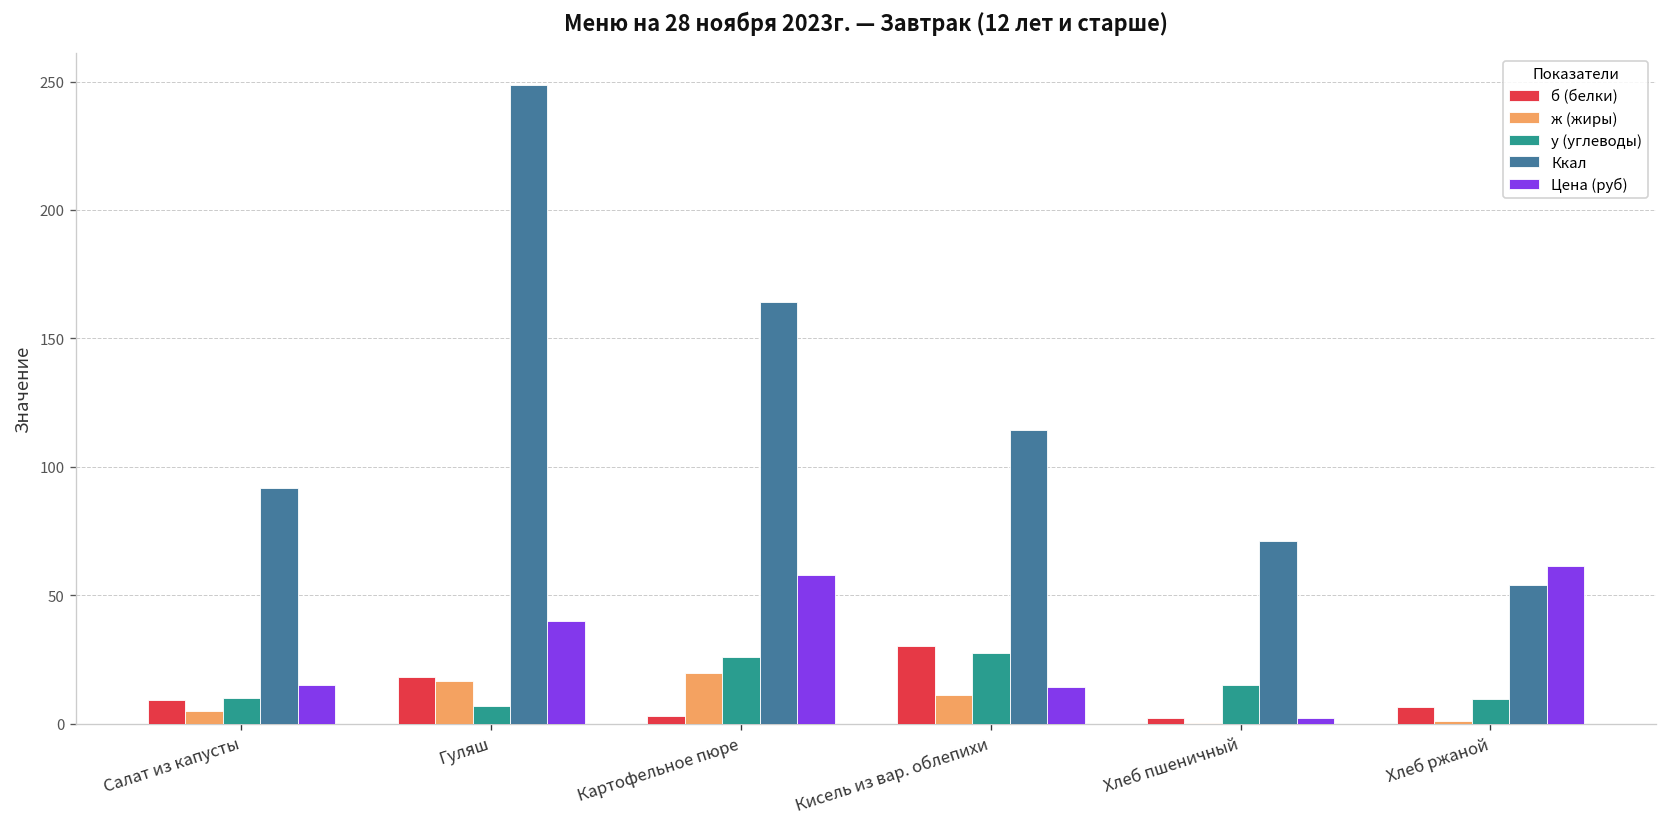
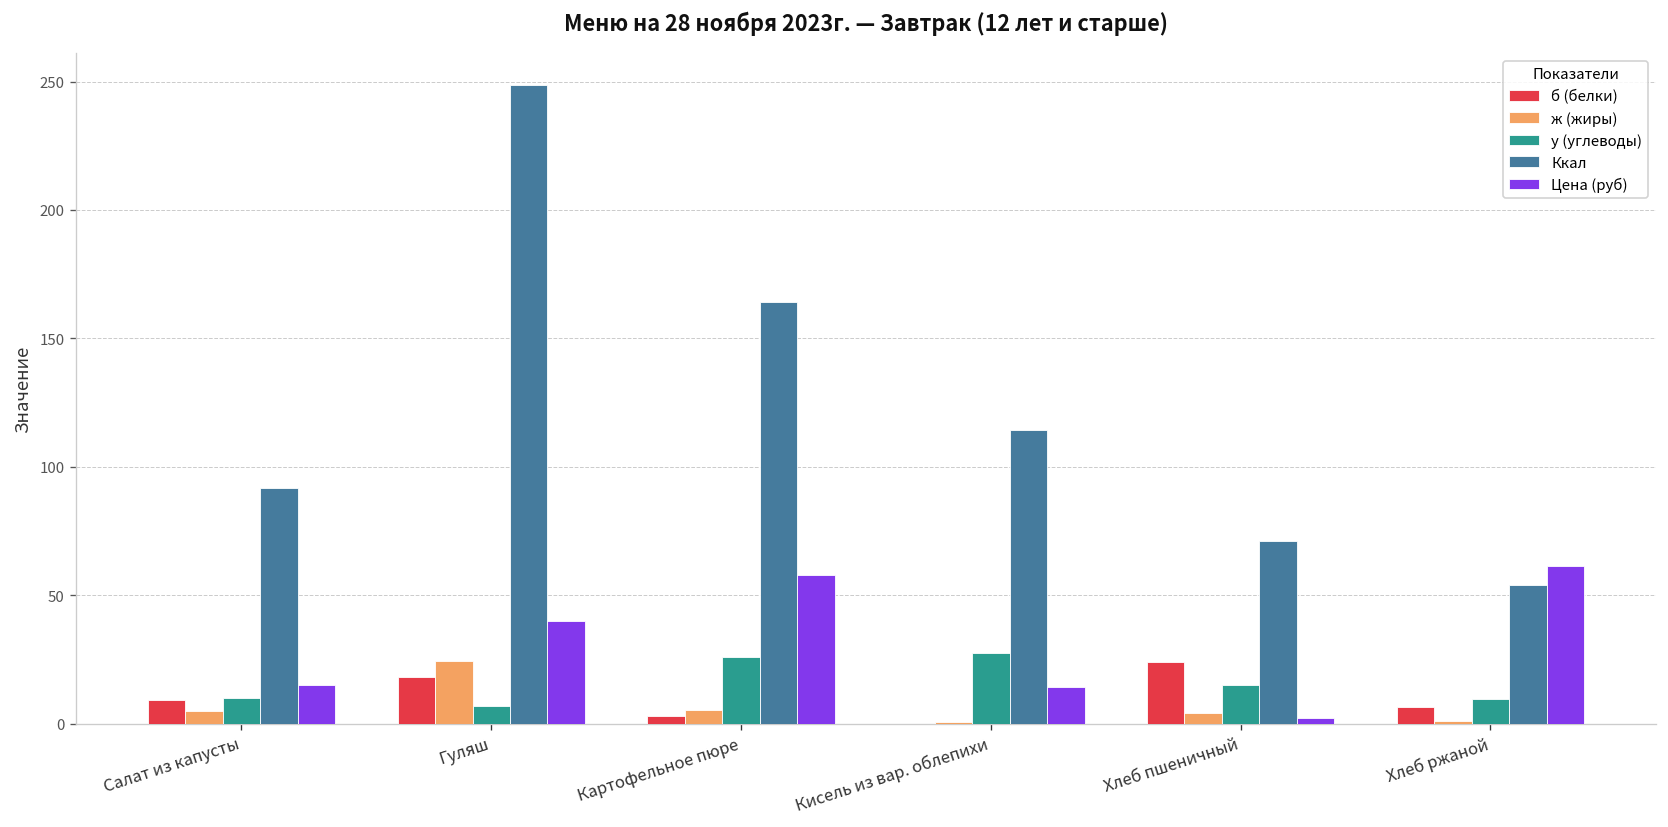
  {
    "б (белки)": {
      "Салат из капусты": 9,
      "Гуляш": 18,
      "Картофельное пюре": 3,
-     "Кисель из вар. облепихи": 30,
-     "Хлеб пшеничный": 2,
+     "Кисель из вар. облепихи": 0,
+     "Хлеб пшеничный": 24,
      "Хлеб ржаной": 7
    },
    "ж (жиры)": {
      "Салат из капусты": 5,
-     "Гуляш": 17,
-     "Картофельное пюре": 20,
-     "Кисель из вар. облепихи": 11,
-     "Хлеб пшеничный": 0
+     "Гуляш": 24,
+     "Картофельное пюре": 5,
+     "Кисель из вар. облепихи": 1,
+     "Хлеб пшеничный": 4
    },
    "Цена (руб)": {
      "Салат из капусты": 15,
      "Гуляш": 40,
      "Картофельное пюре": 58,
      "Кисель из вар. облепихи": 14,
      "Хлеб пшеничный": 2,
      "Хлеб ржаной": 61
    }
  }
